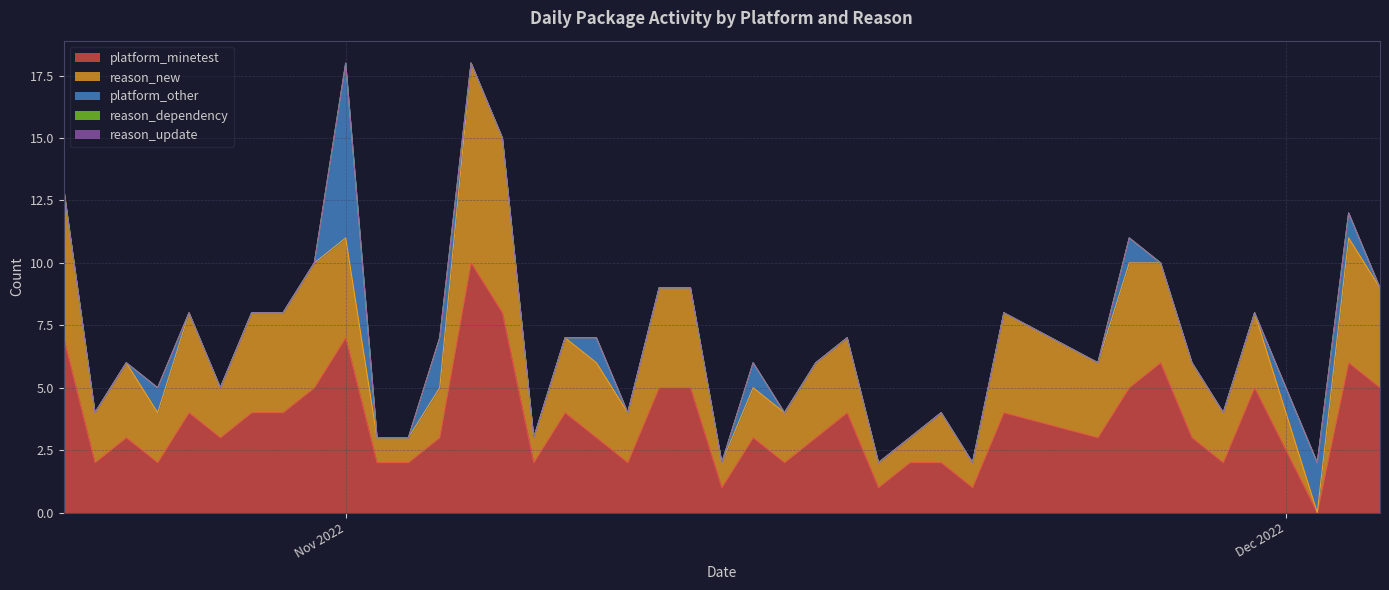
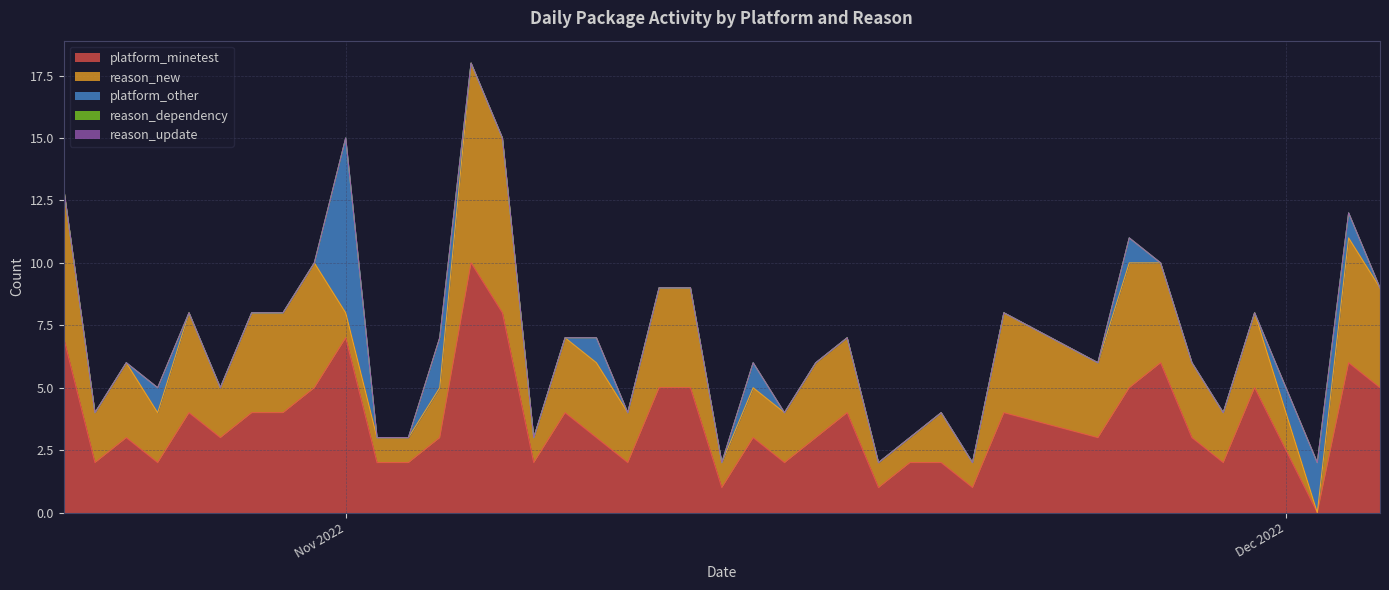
  {
    "platform_minetest": {
      "Nov 2022": 7
    },
    "reason_new": {
-     "Nov 2022": 4
+     "Nov 2022": 1
    }
  }
